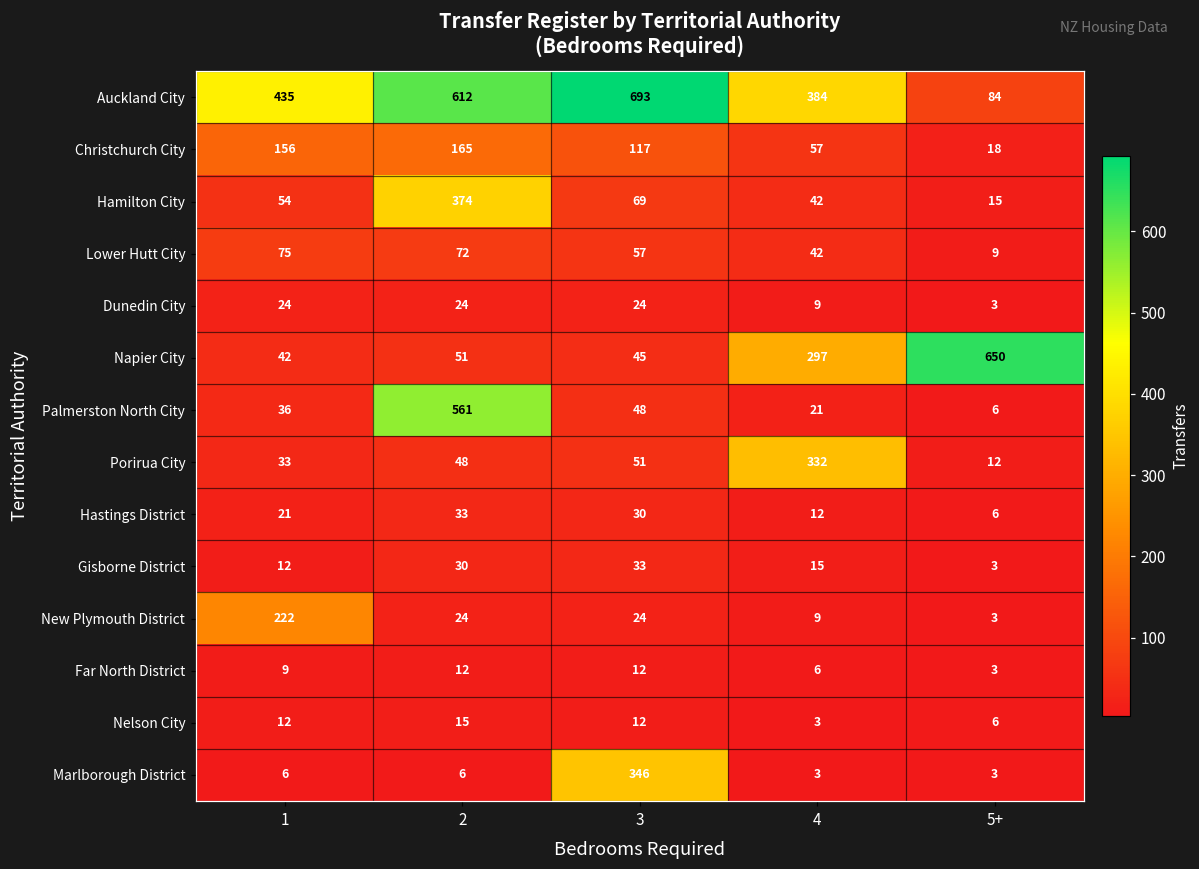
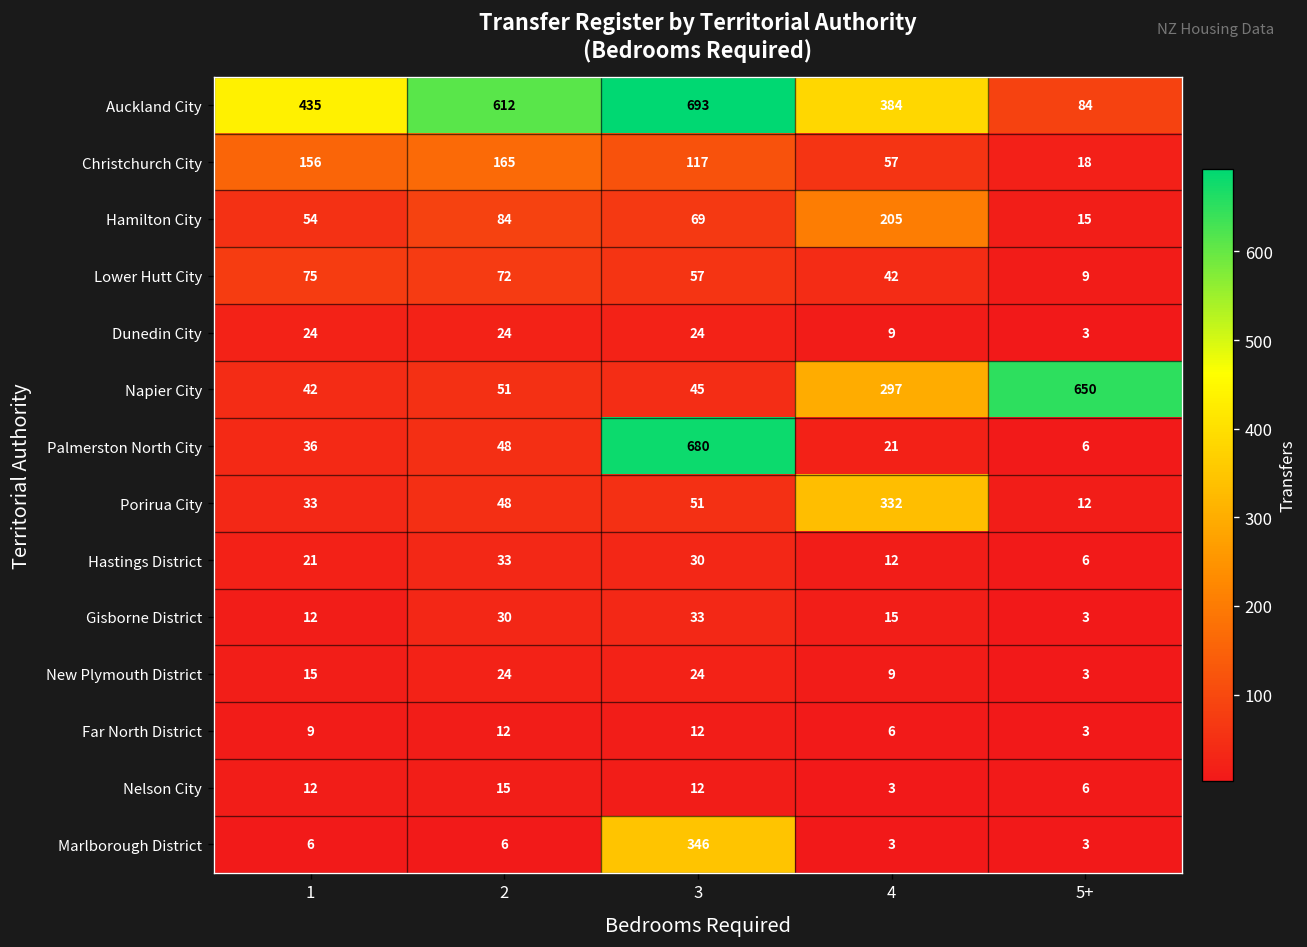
  {
    "Auckland City": {
      "1": 435,
      "2": 612,
      "3": 693,
      "4": 384,
      "5+": 84
    },
    "Christchurch City": {
      "1": 156,
      "2": 165,
      "3": 117,
      "4": 57,
      "5+": 18
    },
    "Hamilton City": {
      "1": 54,
-     "2": 374,
+     "2": 84,
      "3": 69,
-     "4": 42,
+     "4": 205,
      "5+": 15
    },
    "Lower Hutt City": {
      "1": 75,
      "2": 72,
      "3": 57,
      "4": 42,
      "5+": 9
    },
    "Dunedin City": {
      "1": 24,
      "2": 24,
      "3": 24,
      "4": 9,
      "5+": 3
    },
    "Napier City": {
      "1": 42,
      "2": 51,
      "3": 45,
      "4": 297,
      "5+": 650
    },
    "Palmerston North City": {
      "1": 36,
-     "2": 561,
-     "3": 48,
+     "2": 48,
+     "3": 680,
      "4": 21,
      "5+": 6
    },
    "Porirua City": {
      "1": 33,
      "2": 48,
      "3": 51,
      "4": 332,
      "5+": 12
    },
    "Hastings District": {
      "1": 21,
      "2": 33,
      "3": 30,
      "4": 12,
      "5+": 6
    },
    "Gisborne District": {
      "1": 12,
      "2": 30,
      "3": 33,
      "4": 15,
      "5+": 3
    },
    "New Plymouth District": {
-     "1": 222,
+     "1": 15,
      "2": 24,
      "3": 24,
      "4": 9,
      "5+": 3
    },
    "Far North District": {
      "1": 9,
      "2": 12,
      "3": 12,
      "4": 6,
      "5+": 3
    },
    "Nelson City": {
      "1": 12,
      "2": 15,
      "3": 12,
      "4": 3,
      "5+": 6
    },
    "Marlborough District": {
      "1": 6,
      "2": 6,
      "3": 346,
      "4": 3,
      "5+": 3
    }
  }
